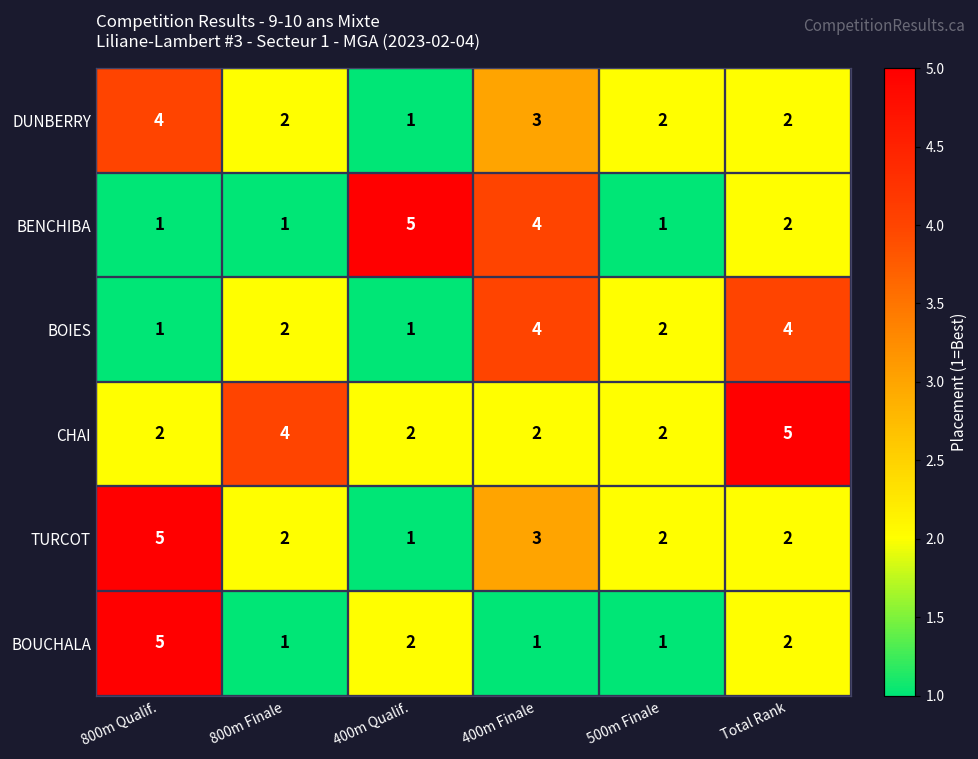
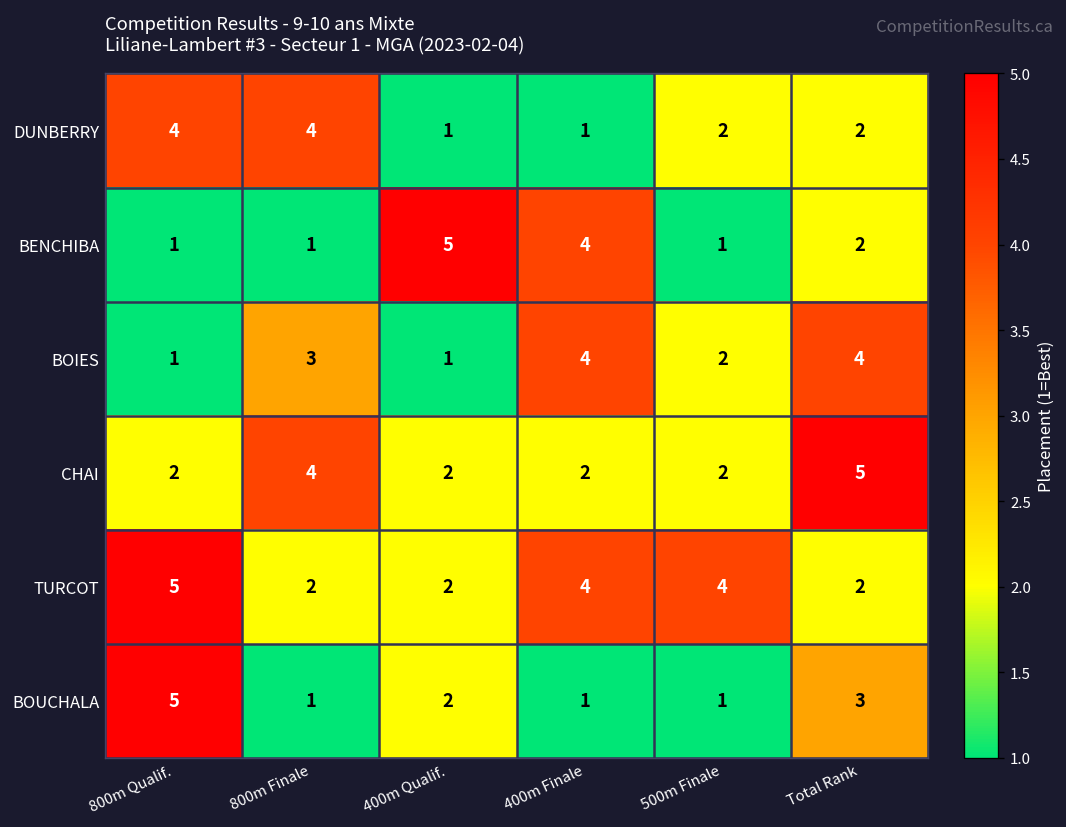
  {
    "DUNBERRY": {
      "800m Qualif.": 4,
-     "800m Finale": 2,
+     "800m Finale": 4,
      "400m Qualif.": 1,
-     "400m Finale": 3,
+     "400m Finale": 1,
      "500m Finale": 2,
      "Total Rank": 2
    },
    "BENCHIBA": {
      "800m Qualif.": 1,
      "800m Finale": 1,
      "400m Qualif.": 5,
      "400m Finale": 4,
      "500m Finale": 1,
      "Total Rank": 2
    },
    "BOIES": {
      "800m Qualif.": 1,
-     "800m Finale": 2,
+     "800m Finale": 3,
      "400m Qualif.": 1,
      "400m Finale": 4,
      "500m Finale": 2,
      "Total Rank": 4
    },
    "CHAI": {
      "800m Qualif.": 2,
      "800m Finale": 4,
      "400m Qualif.": 2,
      "400m Finale": 2,
      "500m Finale": 2,
      "Total Rank": 5
    },
    "TURCOT": {
      "800m Qualif.": 5,
      "800m Finale": 2,
-     "400m Qualif.": 1,
-     "400m Finale": 3,
-     "500m Finale": 2,
+     "400m Qualif.": 2,
+     "400m Finale": 4,
+     "500m Finale": 4,
      "Total Rank": 2
    },
    "BOUCHALA": {
      "800m Qualif.": 5,
      "800m Finale": 1,
      "400m Qualif.": 2,
      "400m Finale": 1,
      "500m Finale": 1,
-     "Total Rank": 2
+     "Total Rank": 3
    }
  }
